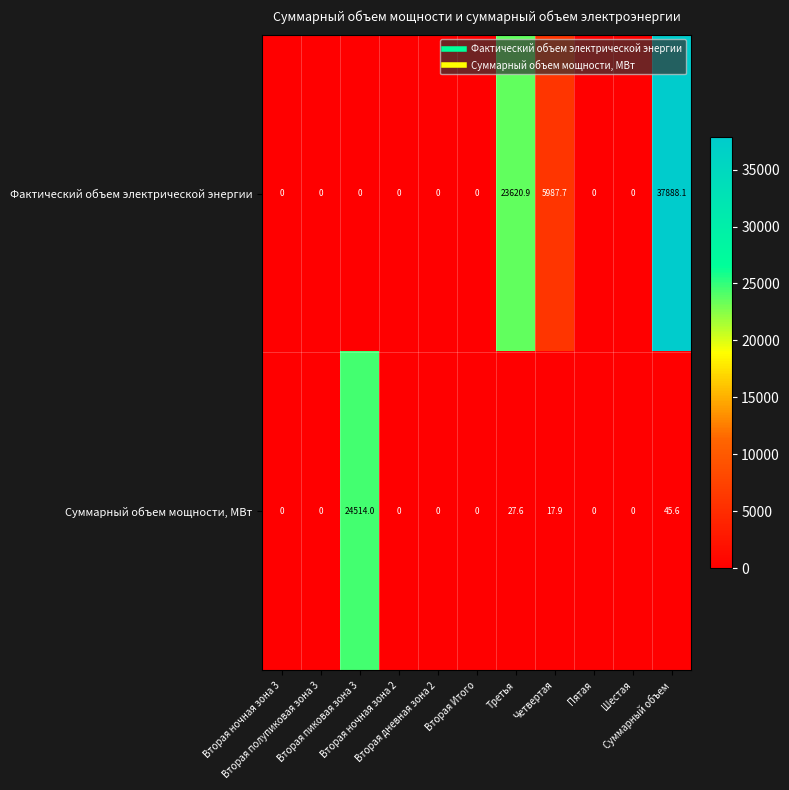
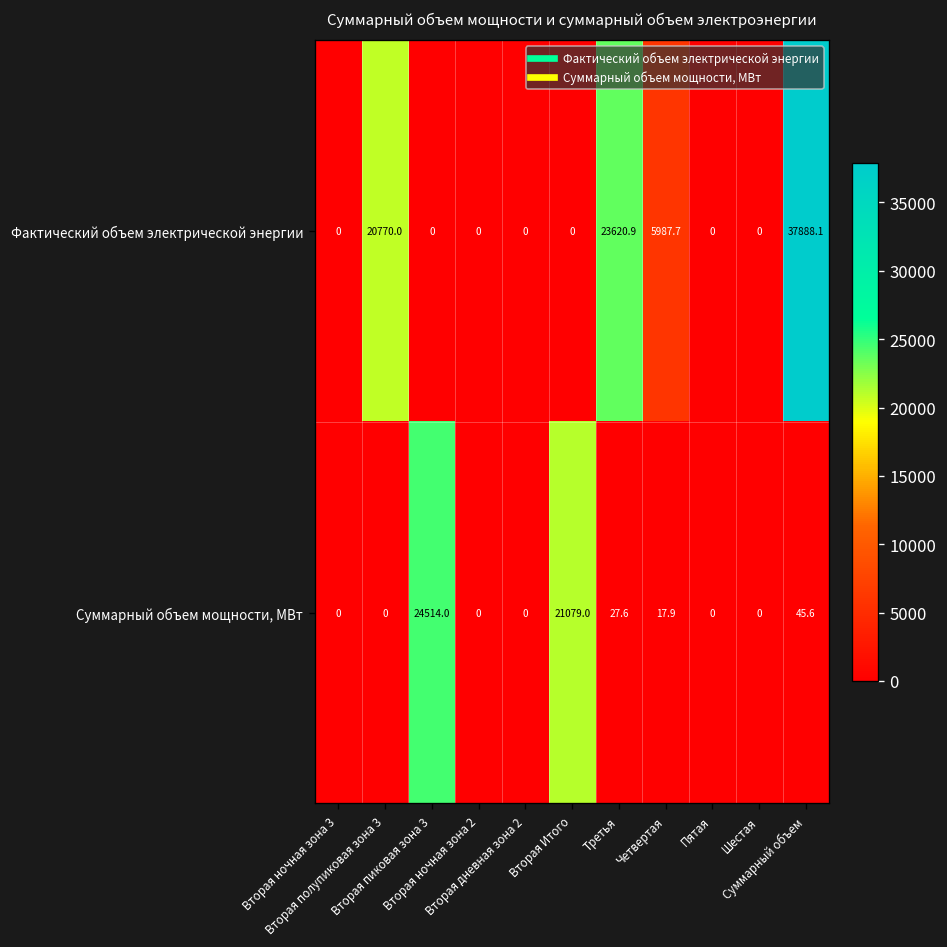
  {
    "Фактический объем электрической энергии": {
      "Вторая ночная зона 3": 0,
-     "Вторая полупиковая зона 3": 0,
+     "Вторая полупиковая зона 3": 20770.0,
      "Вторая пиковая зона 3": 0,
      "Вторая ночная зона 2": 0,
      "Вторая дневная зона 2": 0,
      "Вторая Итого": 0,
      "Третья": 23620.9,
      "Четвертая": 5987.7,
      "Пятая": 0,
      "Шестая": 0,
      "Суммарный объем": 37888.1
    },
    "Суммарный объем мощности, МВт": {
      "Вторая ночная зона 3": 0,
      "Вторая полупиковая зона 3": 0,
      "Вторая пиковая зона 3": 24514.0,
      "Вторая ночная зона 2": 0,
      "Вторая дневная зона 2": 0,
-     "Вторая Итого": 0,
+     "Вторая Итого": 21079.0,
      "Третья": 27.6,
      "Четвертая": 17.9,
      "Пятая": 0,
      "Шестая": 0,
      "Суммарный объем": 45.6
    }
  }
